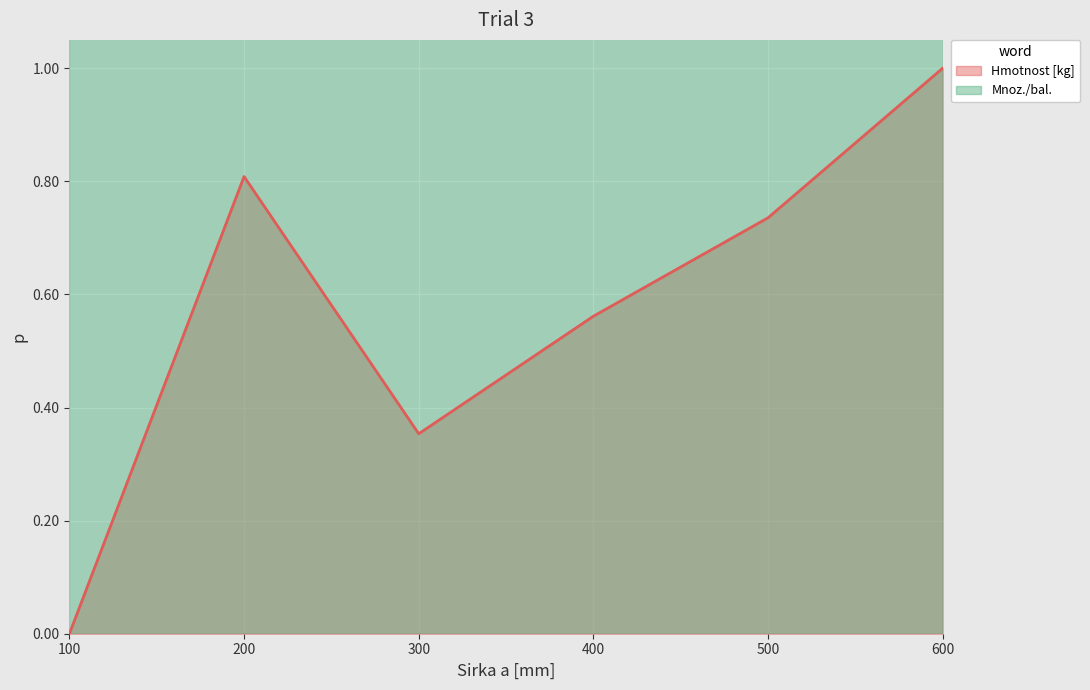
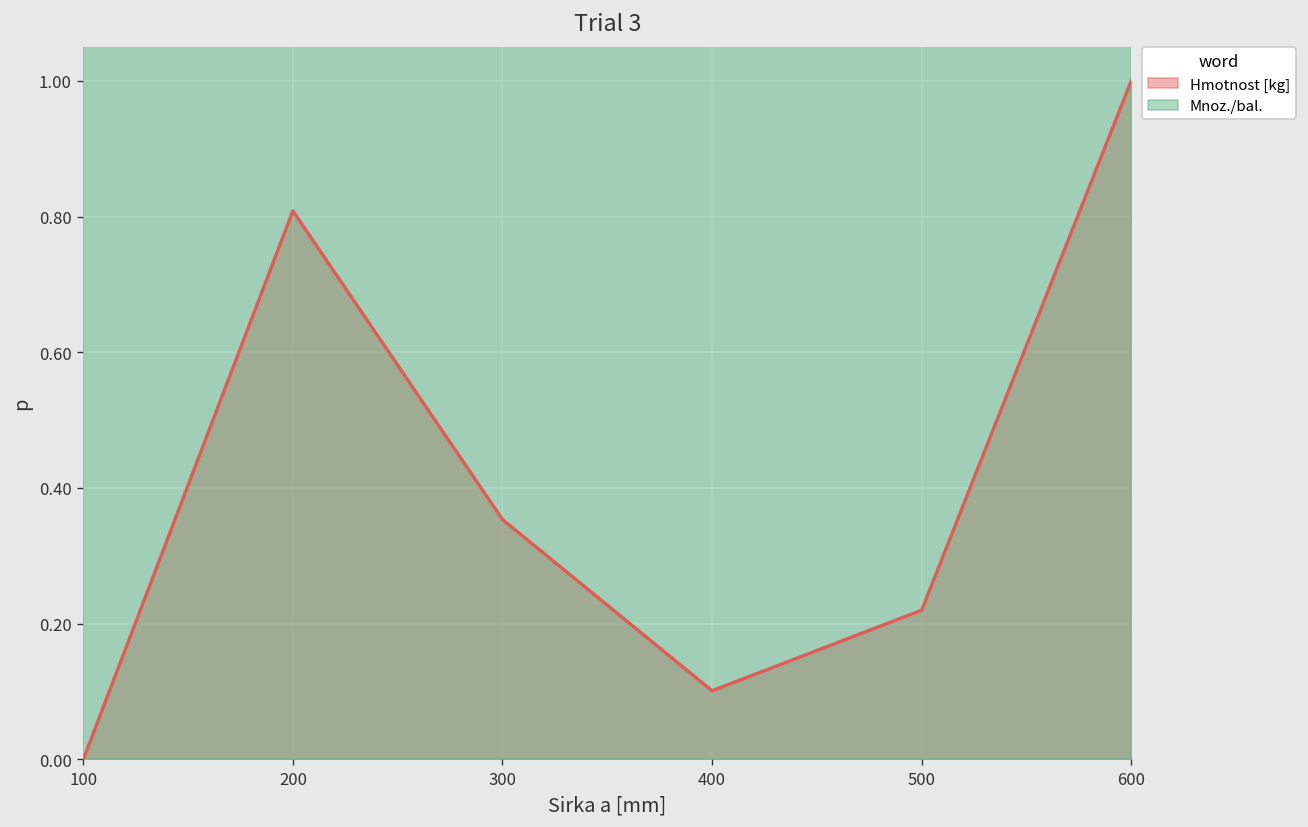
  {
    "Hmotnost [kg]": {
      "100": 0.00,
      "200": 0.81,
      "300": 0.35,
-     "400": 0.56,
-     "500": 0.74,
+     "400": 0.10,
+     "500": 0.22,
      "600": 1.00
    }
  }
